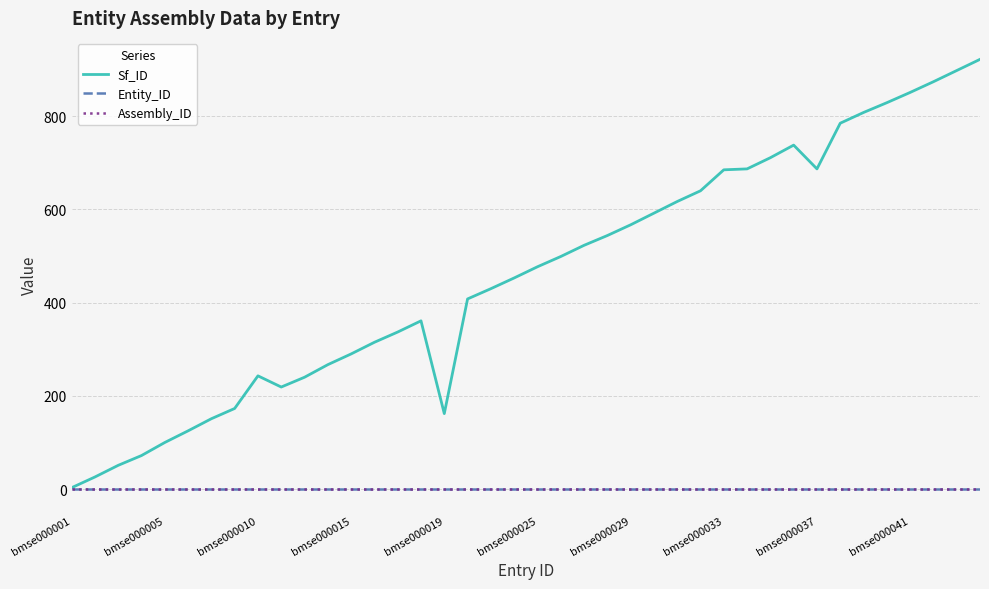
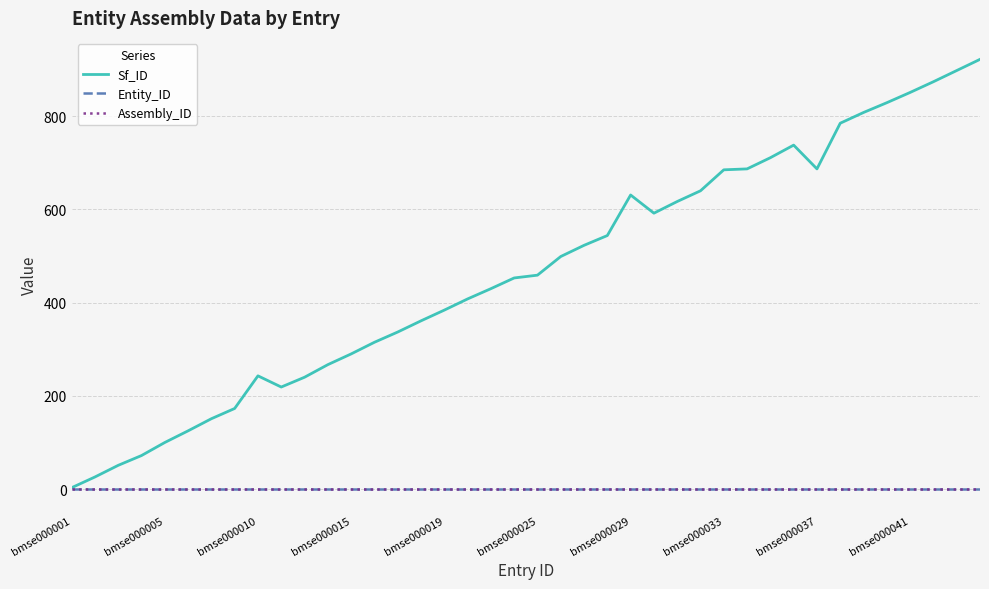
  {
    "Sf_ID": {
      "bmse000005": 100,
      "bmse000010": 240,
      "bmse000015": 290,
-     "bmse000019": 160,
-     "bmse000025": 480,
-     "bmse000029": 570,
+     "bmse000019": 380,
+     "bmse000025": 460,
+     "bmse000029": 630,
      "bmse000033": 690,
      "bmse000037": 690,
      "bmse000041": 850
    },
    "Assembly_ID": {
      "bmse000005": 0,
      "bmse000010": 0,
      "bmse000015": 0,
      "bmse000019": 0,
      "bmse000025": 0,
      "bmse000029": 0,
      "bmse000033": 0,
      "bmse000037": 0,
      "bmse000041": 0
    }
  }
